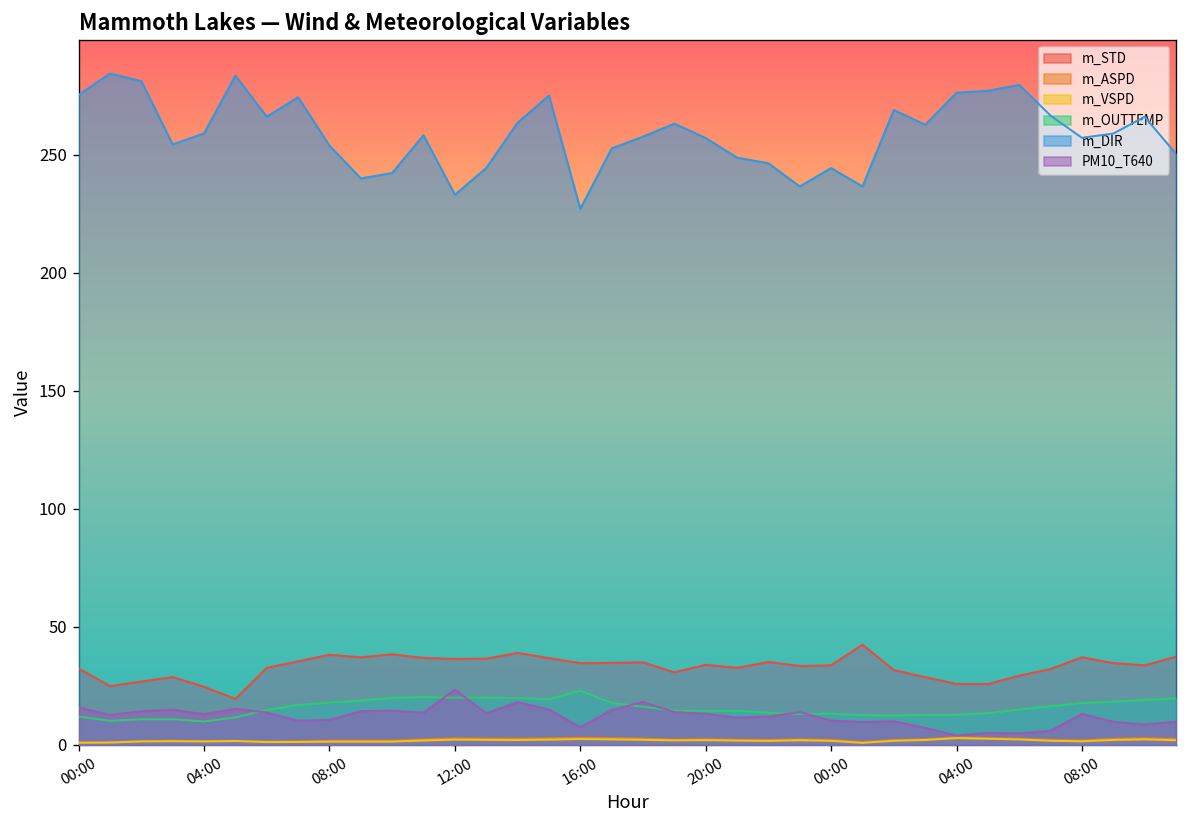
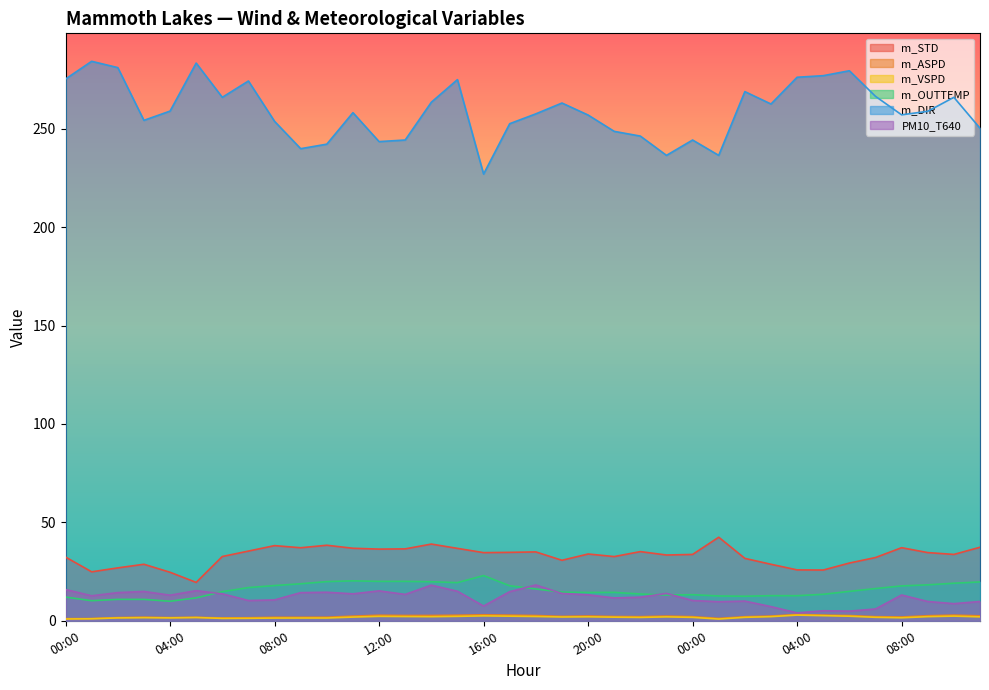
  {
    "m_OUTTEMP": {
      "12:00": 20,
      "16:00": 23
    },
    "m_DIR": {
-     "12:00": 233,
+     "12:00": 244,
      "16:00": 227,
      "20:00": 257
    },
    "PM10_T640": {
-     "12:00": 23,
+     "12:00": 15,
      "16:00": 8
    }
  }
